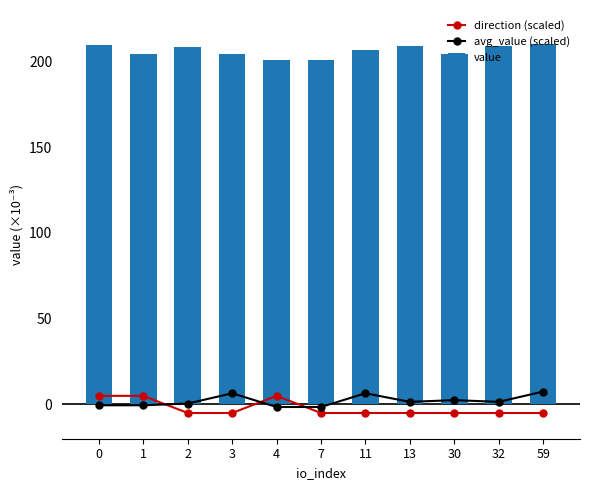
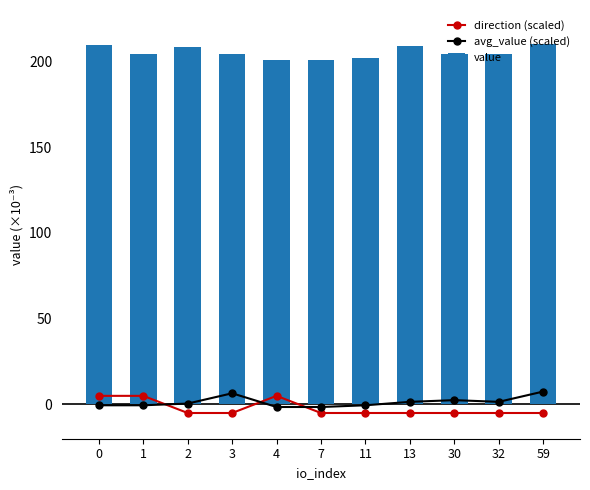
  {
    "value": {
      "0": 209,
      "1": 204,
      "2": 208,
      "3": 204,
      "4": 201,
      "7": 201,
-     "11": 207,
+     "11": 202,
      "13": 209,
      "30": 205,
-     "32": 209,
+     "32": 204,
      "59": 210
    },
    "direction (scaled)": {
      "0": 5,
      "1": 5,
      "2": -5,
      "3": -5,
      "4": 5,
      "7": -5,
      "11": -5,
      "13": -5,
      "30": -5,
      "32": -5,
      "59": -5
    },
    "avg_value (scaled)": {
      "0": -1,
      "1": -1,
      "2": 1,
      "3": 7,
      "4": -2,
      "7": -2,
-     "11": 7,
+     "11": -1,
      "13": 2,
      "30": 3,
      "32": 2,
      "59": 8
    }
  }
